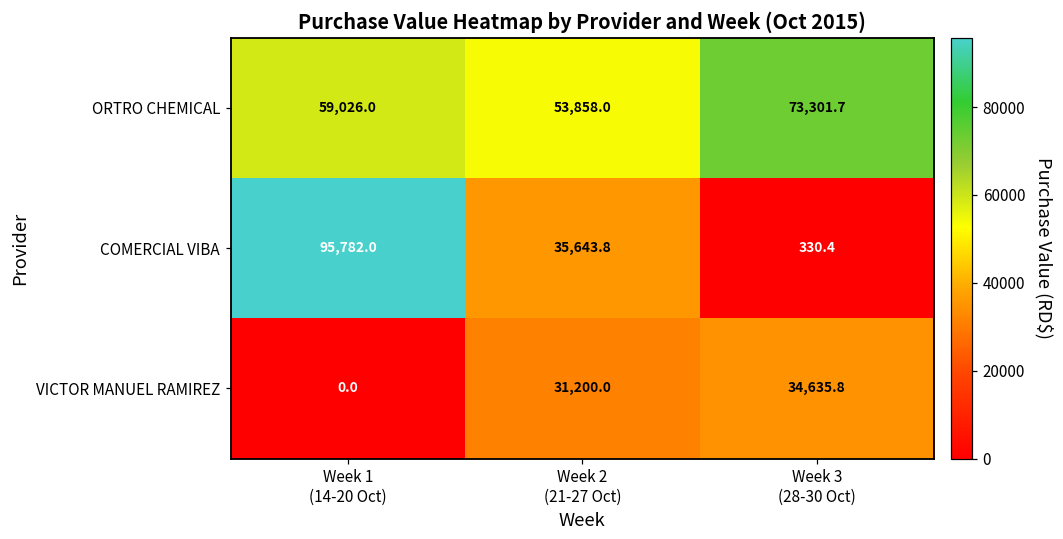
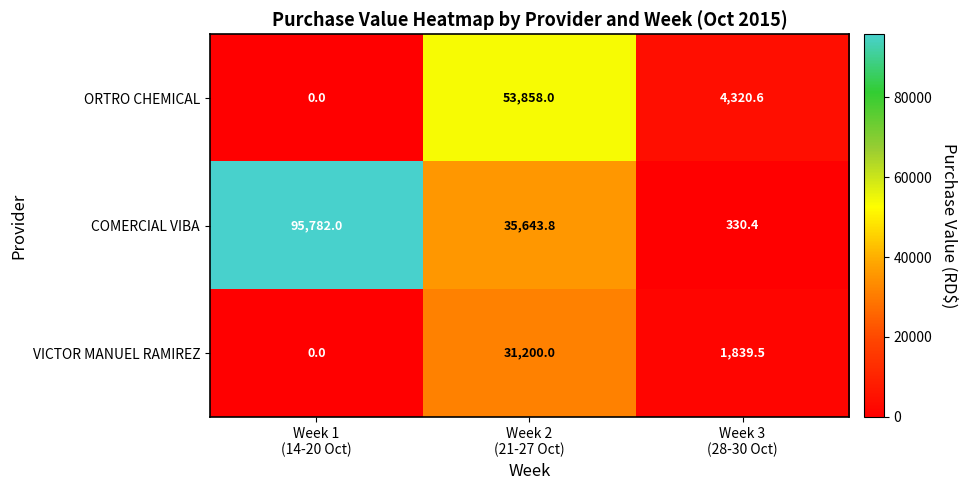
  {
    "ORTRO CHEMICAL": {
-     "Week 1 (14-20 Oct)": "59,026.0",
+     "Week 1 (14-20 Oct)": "0.0",
      "Week 2 (21-27 Oct)": "53,858.0",
-     "Week 3 (28-30 Oct)": "73,301.7"
+     "Week 3 (28-30 Oct)": "4,320.6"
    },
    "COMERCIAL VIBA": {
      "Week 1 (14-20 Oct)": "95,782.0",
      "Week 2 (21-27 Oct)": "35,643.8",
      "Week 3 (28-30 Oct)": "330.4"
    },
    "VICTOR MANUEL RAMIREZ": {
      "Week 1 (14-20 Oct)": "0.0",
      "Week 2 (21-27 Oct)": "31,200.0",
-     "Week 3 (28-30 Oct)": "34,635.8"
+     "Week 3 (28-30 Oct)": "1,839.5"
    }
  }
